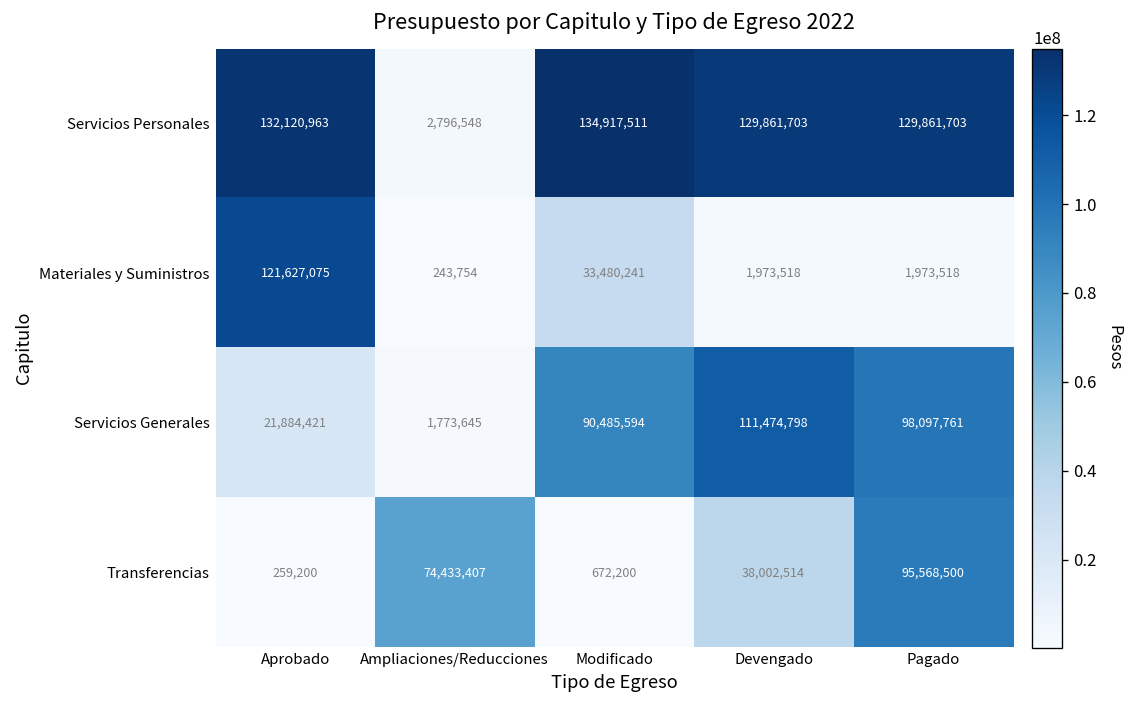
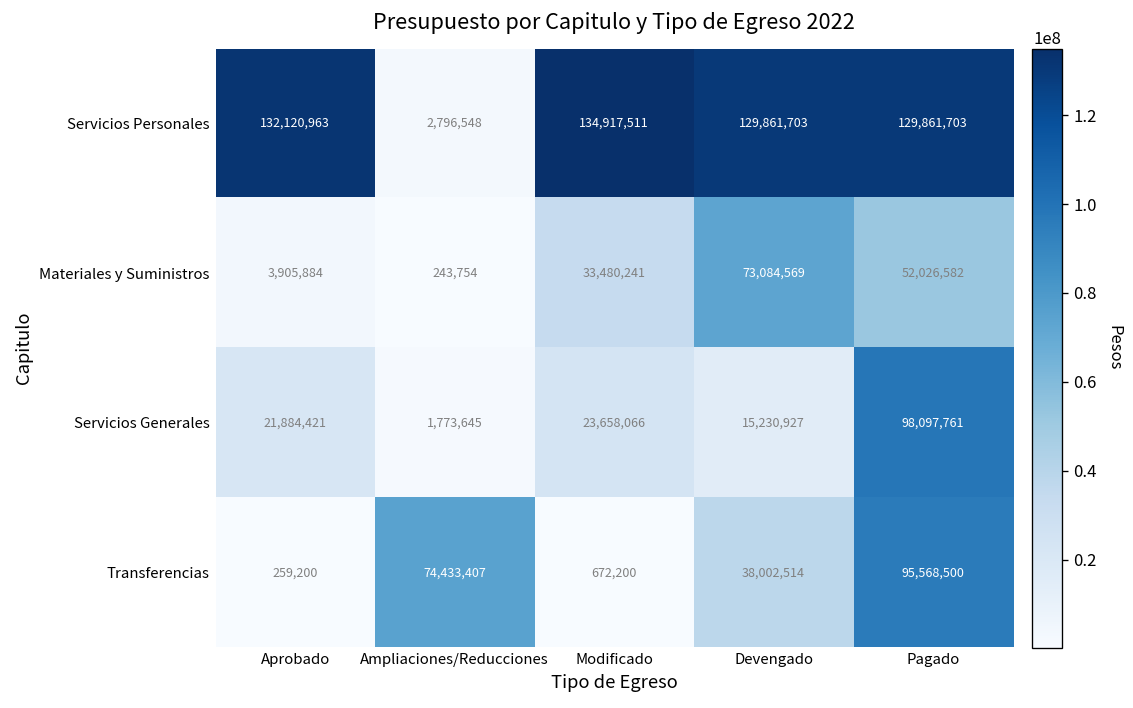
  {
    "Servicios Personales": {
      "Aprobado": "132,120,963",
      "Ampliaciones/Reducciones": "2,796,548",
      "Modificado": "134,917,511",
      "Devengado": "129,861,703",
      "Pagado": "129,861,703"
    },
    "Materiales y Suministros": {
-     "Aprobado": "121,627,075",
+     "Aprobado": "3,905,884",
      "Ampliaciones/Reducciones": "243,754",
      "Modificado": "33,480,241",
-     "Devengado": "1,973,518",
-     "Pagado": "1,973,518"
+     "Devengado": "73,084,569",
+     "Pagado": "52,026,582"
    },
    "Servicios Generales": {
      "Aprobado": "21,884,421",
      "Ampliaciones/Reducciones": "1,773,645",
-     "Modificado": "90,485,594",
-     "Devengado": "111,474,798",
+     "Modificado": "23,658,066",
+     "Devengado": "15,230,927",
      "Pagado": "98,097,761"
    },
    "Transferencias": {
      "Aprobado": "259,200",
      "Ampliaciones/Reducciones": "74,433,407",
      "Modificado": "672,200",
      "Devengado": "38,002,514",
      "Pagado": "95,568,500"
    }
  }
